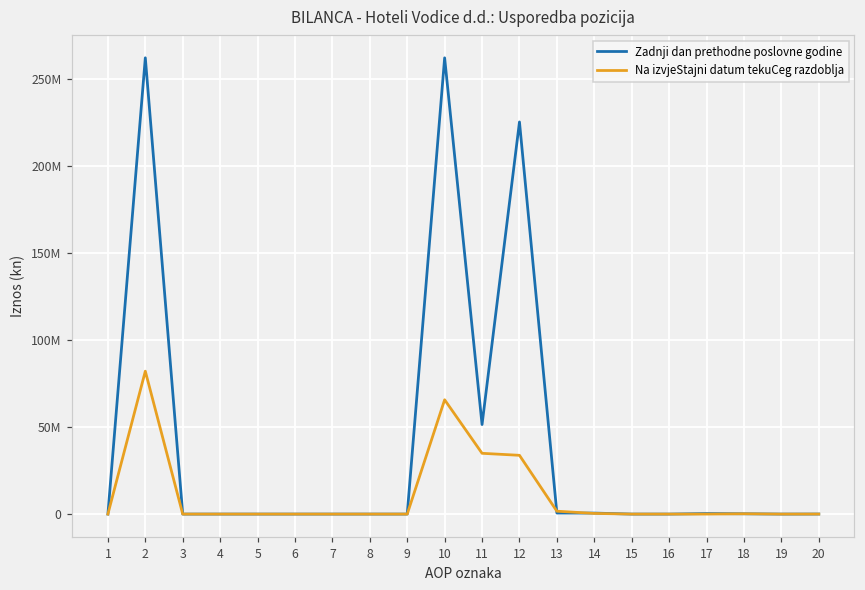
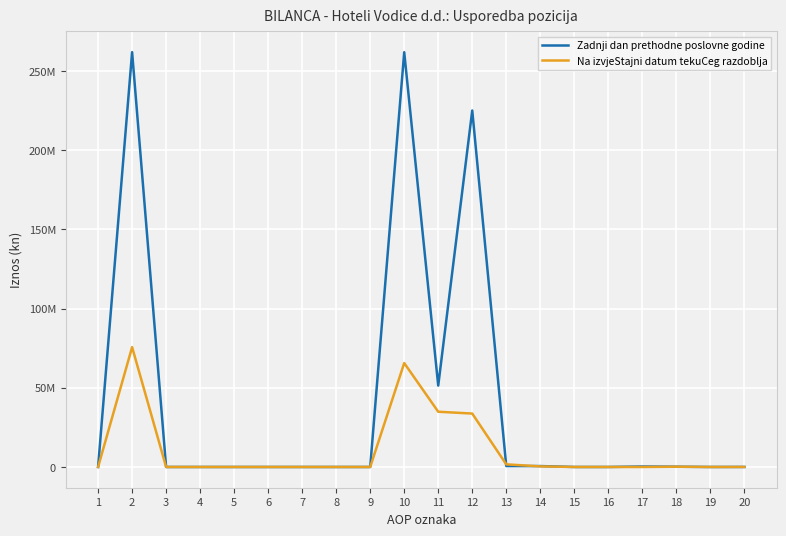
  {
    "Zadnji dan prethodne poslovne godine": {
      "2": 262000000,
      "10": 262000000,
      "11": 51000000,
      "12": 225000000
    },
    "Na izvjeStajni datum tekuCeg razdoblja": {
-     "2": 82000000,
+     "2": 76000000,
      "10": 66000000,
      "11": 35000000,
      "12": 34000000
    }
  }
